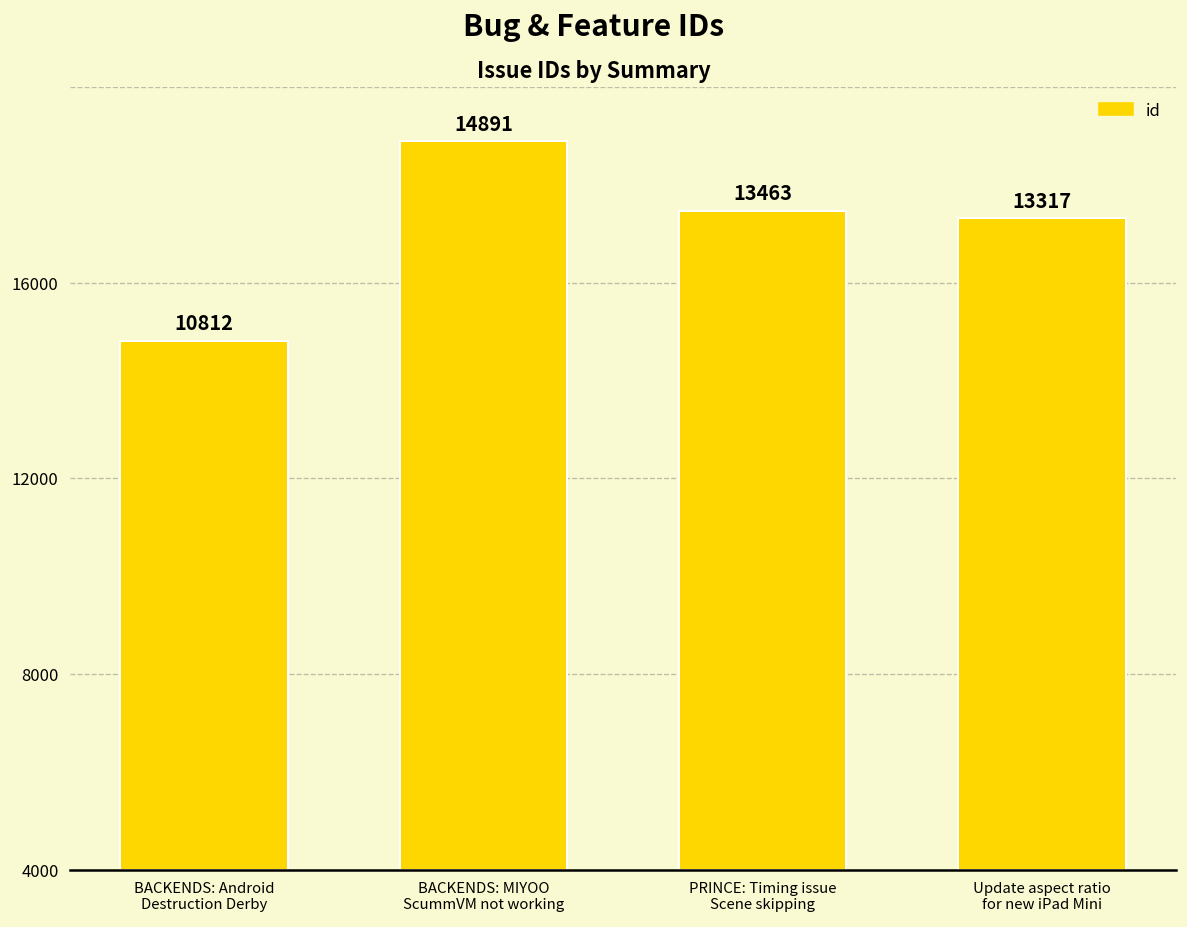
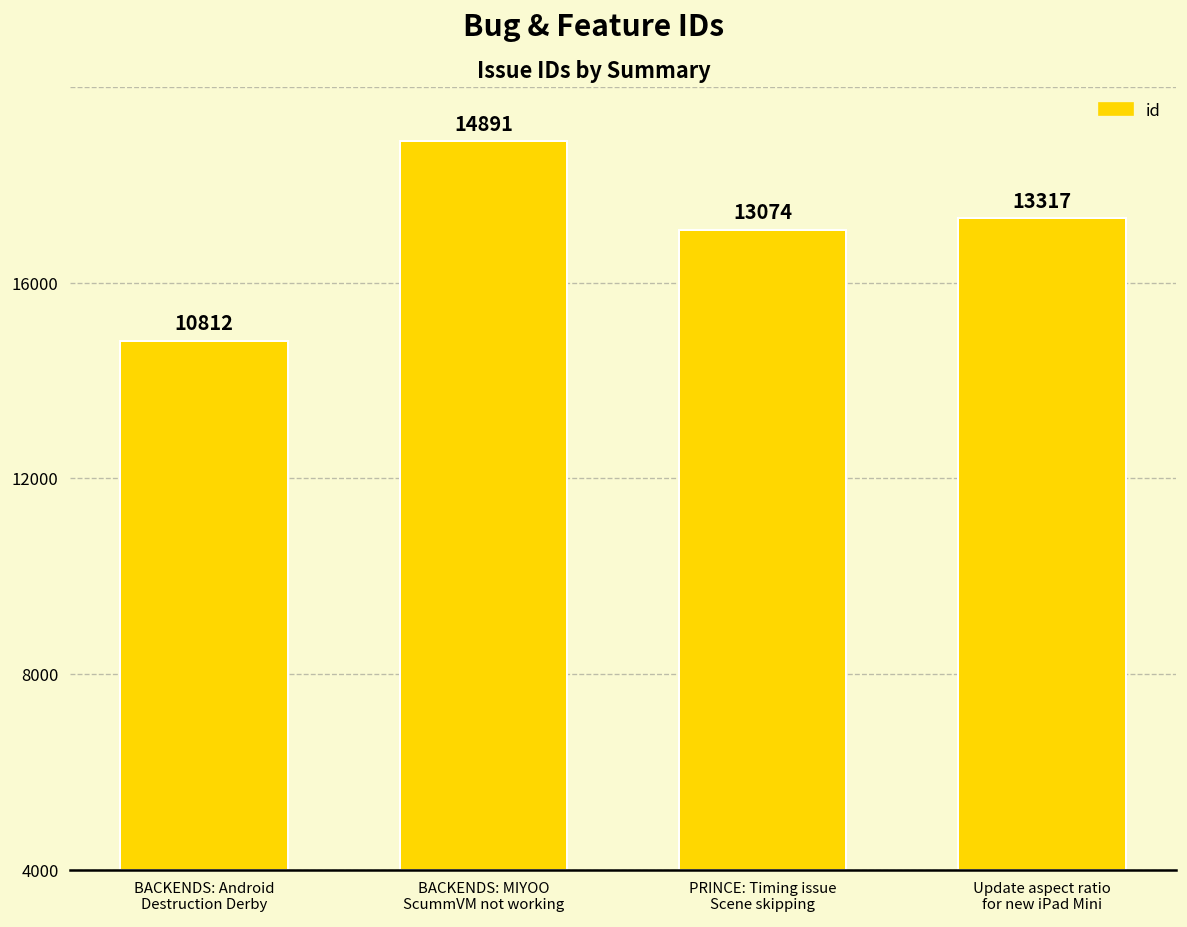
  {
    "BACKENDS: Android Destruction Derby": 10812,
    "BACKENDS: MIYOO ScummVM not working": 14891,
-   "PRINCE: Timing issue Scene skipping": 13463,
+   "PRINCE: Timing issue Scene skipping": 13074,
    "Update aspect ratio for new iPad Mini": 13317
  }
